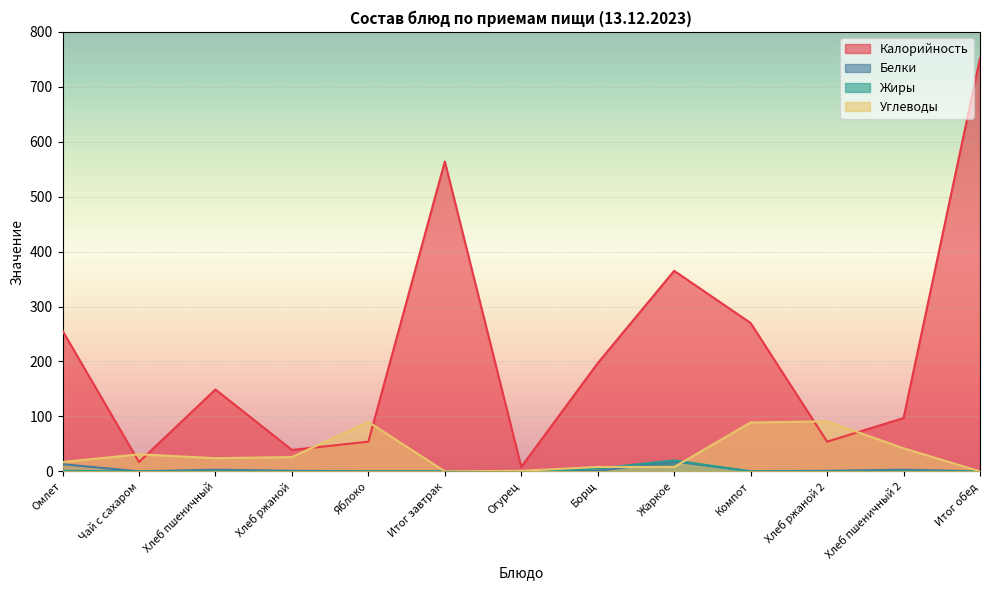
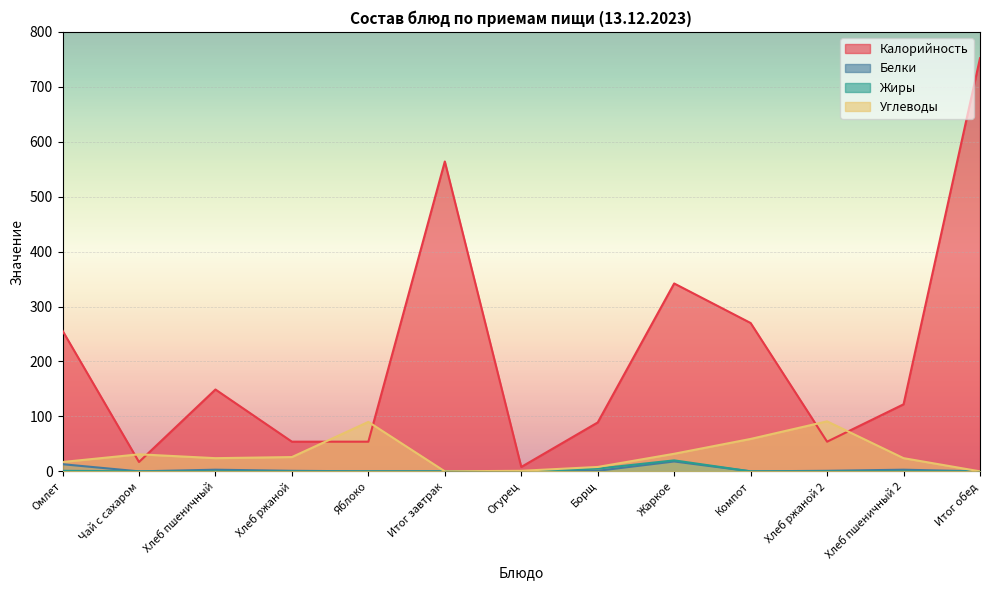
  {
    "Калорийность": {
      "Омлет": 260,
      "Чай с сахаром": 20,
      "Хлеб пшеничный": 150,
-     "Хлеб ржаной": 40,
+     "Хлеб ржаной": 50,
      "Яблоко": 50,
      "Итог завтрак": 560,
      "Огурец": 10,
-     "Борщ": 200,
-     "Жаркое": 370,
+     "Борщ": 90,
+     "Жаркое": 340,
      "Компот": 270,
      "Хлеб ржаной 2": 50,
-     "Хлеб пшеничный 2": 100,
+     "Хлеб пшеничный 2": 120,
      "Итог обед": 750
    },
    "Углеводы": {
      "Чай с сахаром": 30,
      "Хлеб пшеничный": 20,
      "Хлеб ржаной": 30,
      "Яблоко": 90,
-     "Жаркое": 10,
-     "Компот": 90,
+     "Жаркое": 30,
+     "Компот": 60,
      "Хлеб ржаной 2": 90,
-     "Хлеб пшеничный 2": 40
+     "Хлеб пшеничный 2": 20
    }
  }
